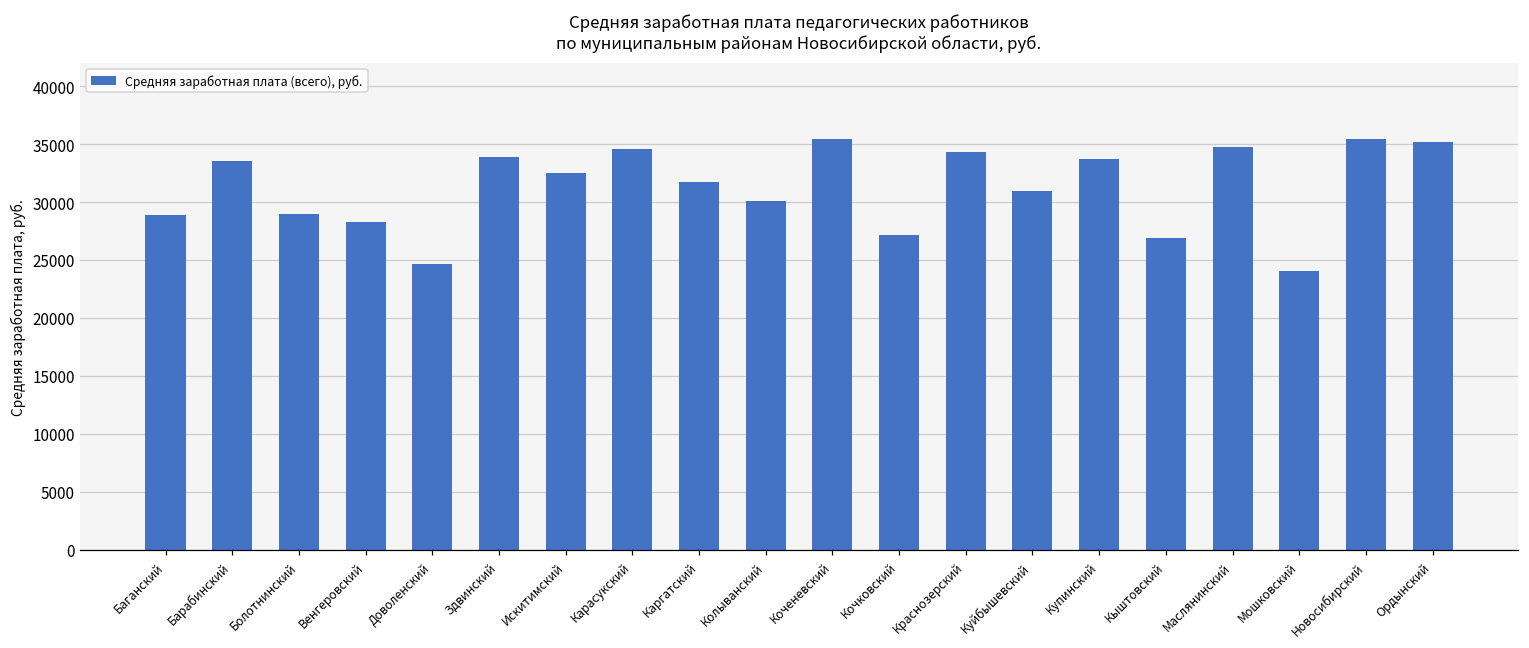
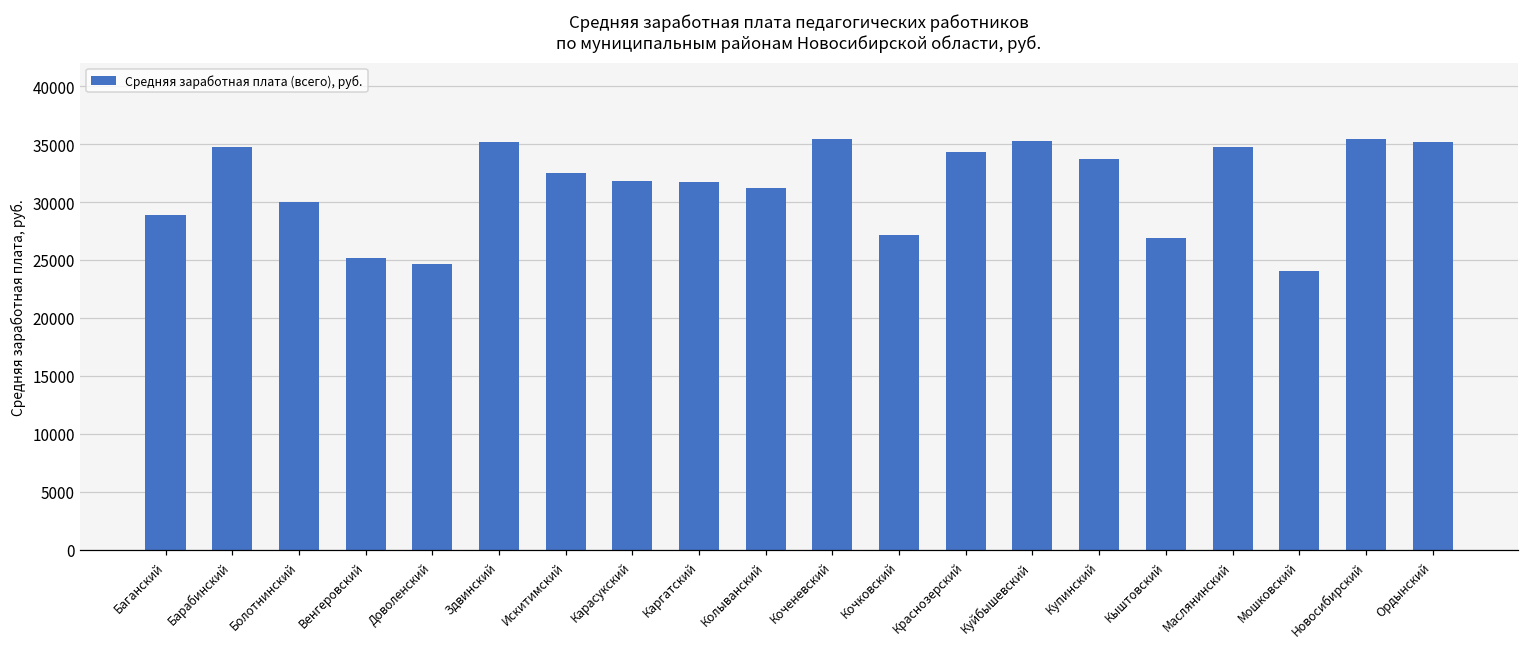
  {
    "Баганский": 28800,
-   "Барабинский": 33600,
-   "Болотнинский": 28900,
-   "Венгеровский": 28300,
+   "Барабинский": 34700,
+   "Болотнинский": 30000,
+   "Венгеровский": 25200,
    "Доволенский": 24600,
-   "Здвинский": 33900,
+   "Здвинский": 35200,
    "Искитимский": 32500,
-   "Карасукский": 34500,
+   "Карасукский": 31800,
    "Каргатский": 31700,
-   "Колыванский": 30100,
+   "Колыванский": 31200,
    "Коченевский": 35500,
    "Кочковский": 27200,
    "Краснозерский": 34300,
-   "Куйбышевский": 30900,
+   "Куйбышевский": 35300,
    "Купинский": 33700,
    "Кыштовский": 26900,
    "Маслянинский": 34700,
    "Мошковский": 24000,
    "Новосибирский": 35400,
    "Ордынский": 35200
  }
